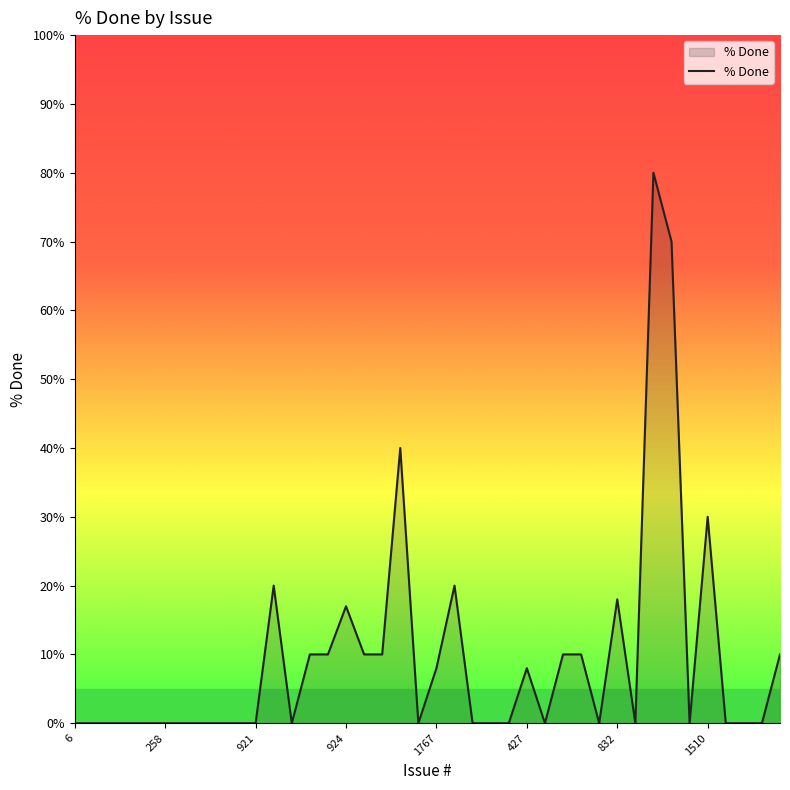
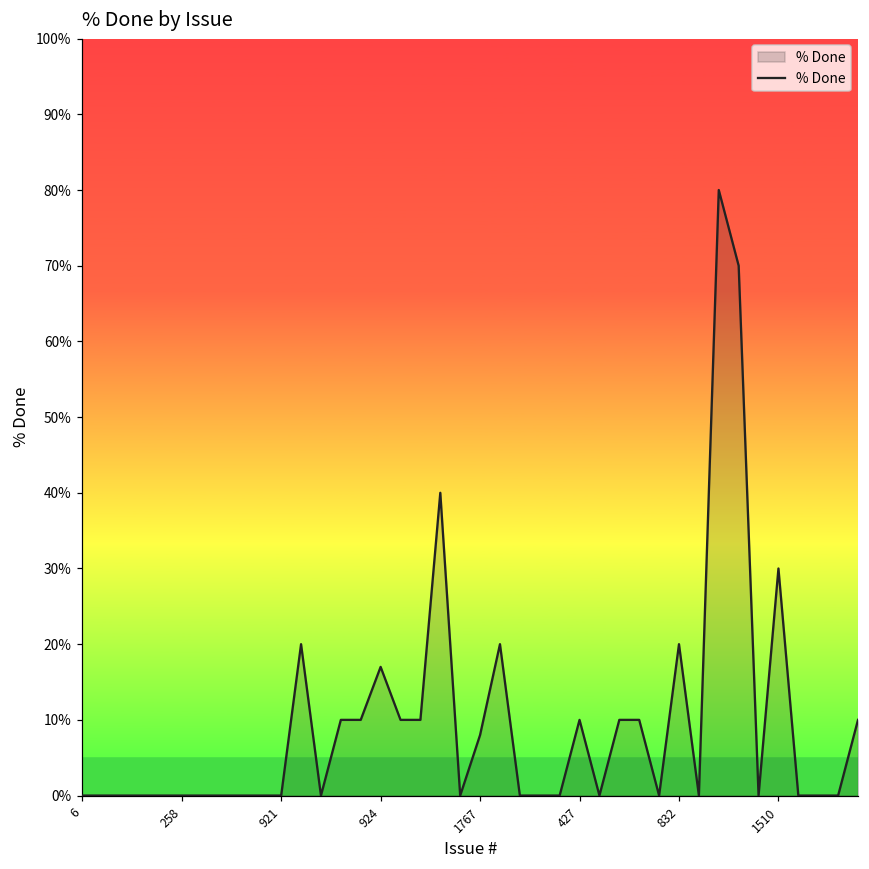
  {
    "924": "17%",
    "1767": "8%",
-   "427": "8%",
-   "832": "18%",
+   "427": "10%",
+   "832": "20%",
    "1510": "30%"
  }
